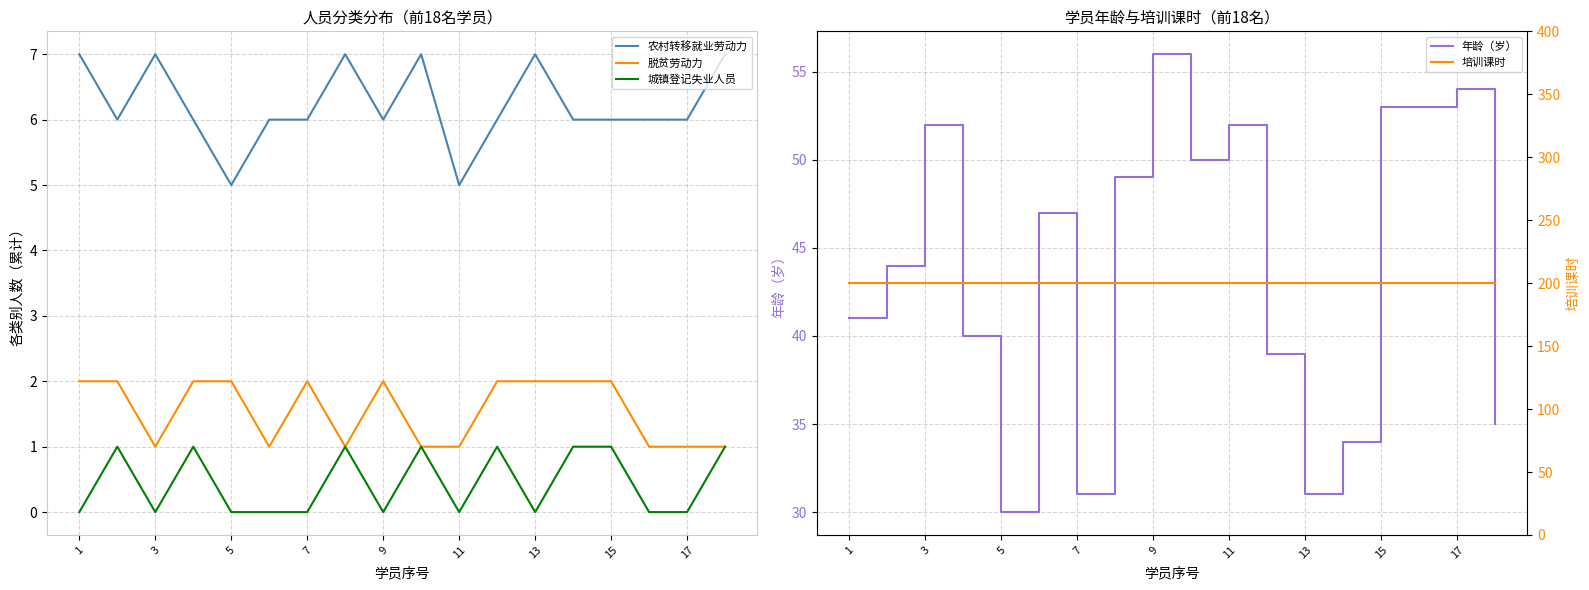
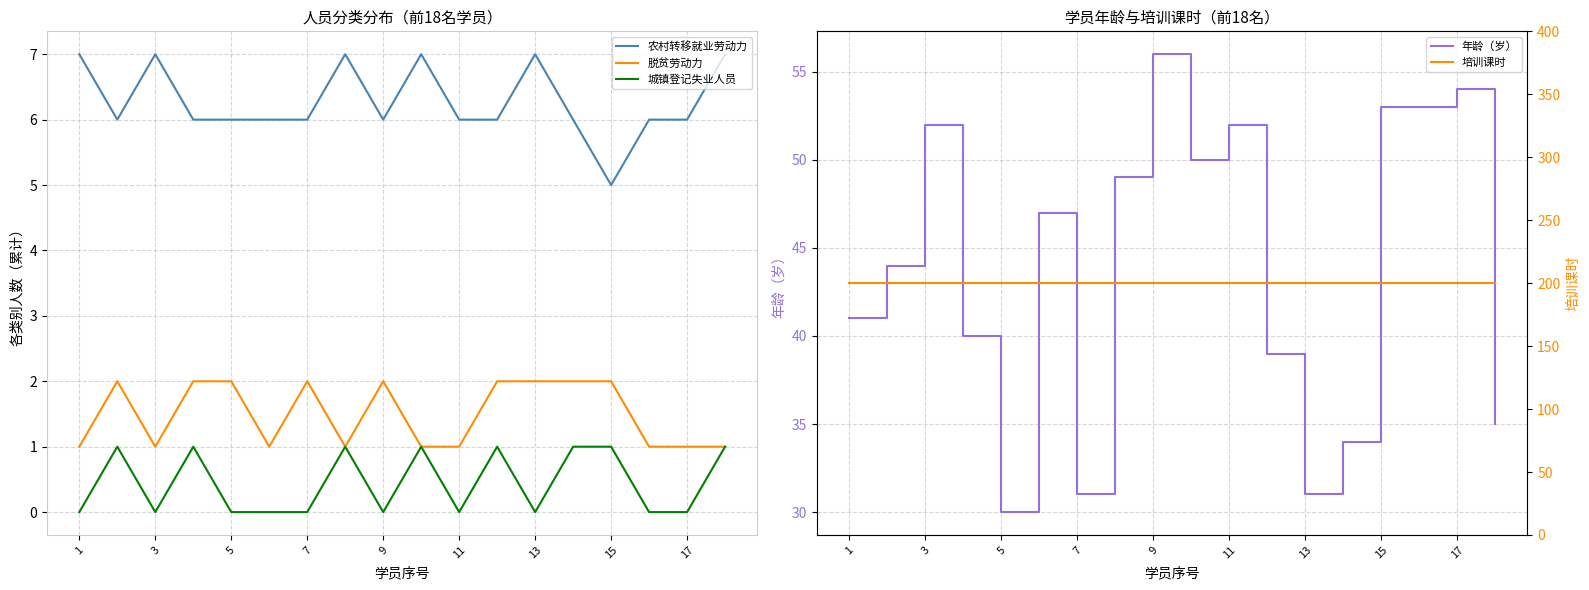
  {
    "人员分类分布（前18名学员）": {
      "农村转移就业劳动力": {
        "1": 7,
        "3": 7,
-       "5": 5,
+       "5": 6,
        "7": 6,
        "9": 6,
-       "11": 5,
+       "11": 6,
        "13": 7,
-       "15": 6,
+       "15": 5,
        "17": 6
      },
      "脱贫劳动力": {
-       "1": 2,
+       "1": 1,
        "3": 1,
        "5": 2,
        "7": 2,
        "9": 2,
        "11": 1,
        "13": 2,
        "15": 2,
        "17": 1
      },
      "城镇登记失业人员": {
        "1": 0,
        "3": 0,
        "5": 0,
        "7": 0,
        "9": 0,
        "11": 0,
        "13": 0,
        "15": 1,
        "17": 0
      }
    }
  }
